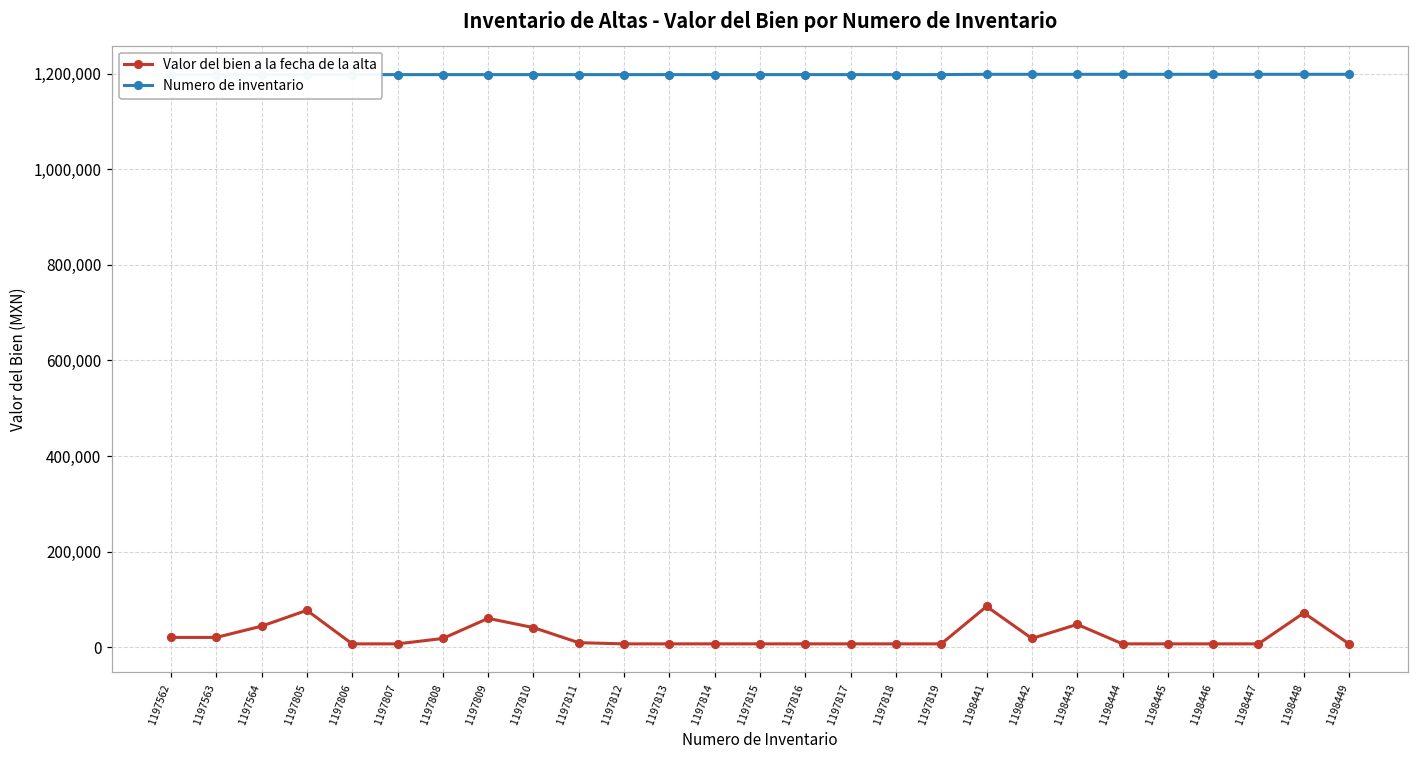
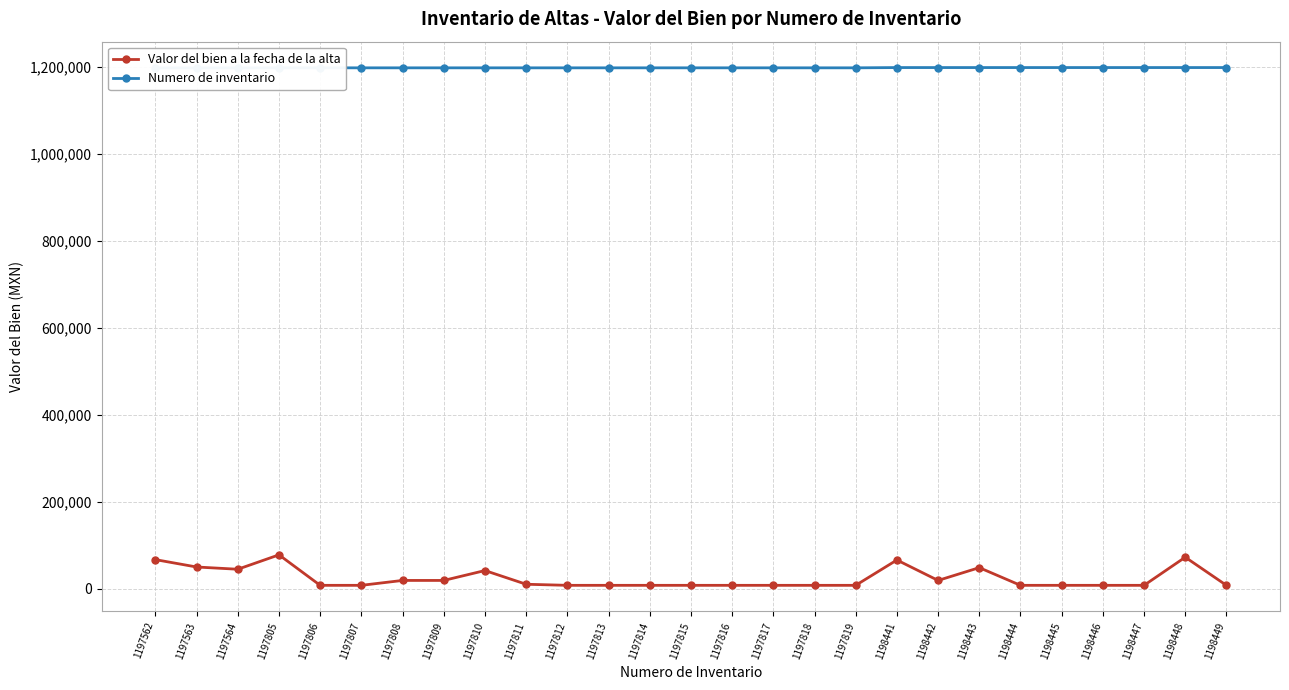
  {
    "Valor del bien a la fecha de la alta": {
-     "1197562": "20,000",
-     "1197563": "20,000",
+     "1197562": "70,000",
+     "1197563": "50,000",
      "1197564": "40,000",
      "1197805": "80,000",
      "1197806": "10,000",
      "1197807": "10,000",
      "1197808": "20,000",
-     "1197809": "60,000",
+     "1197809": "20,000",
      "1197810": "40,000",
      "1197811": "10,000",
      "1197812": "10,000",
      "1197813": "10,000",
      "1197814": "10,000",
      "1197815": "10,000",
      "1197816": "10,000",
      "1197817": "10,000",
      "1197818": "10,000",
      "1197819": "10,000",
-     "1198441": "90,000",
+     "1198441": "70,000",
      "1198442": "20,000",
      "1198443": "50,000",
      "1198444": "10,000",
      "1198445": "10,000",
      "1198446": "10,000",
      "1198447": "10,000",
      "1198448": "70,000",
      "1198449": "10,000"
    },
    "Numero de inventario": {
      "1197807": "1,200,000",
      "1197808": "1,200,000",
      "1197809": "1,200,000",
      "1197810": "1,200,000",
      "1197811": "1,200,000",
      "1197812": "1,200,000",
      "1197813": "1,200,000",
      "1197814": "1,200,000",
      "1197815": "1,200,000",
      "1197816": "1,200,000",
      "1197817": "1,200,000",
      "1197818": "1,200,000",
      "1197819": "1,200,000",
      "1198441": "1,200,000",
      "1198442": "1,200,000",
      "1198443": "1,200,000",
      "1198444": "1,200,000",
      "1198445": "1,200,000",
      "1198446": "1,200,000",
      "1198447": "1,200,000",
      "1198448": "1,200,000",
      "1198449": "1,200,000"
    }
  }
